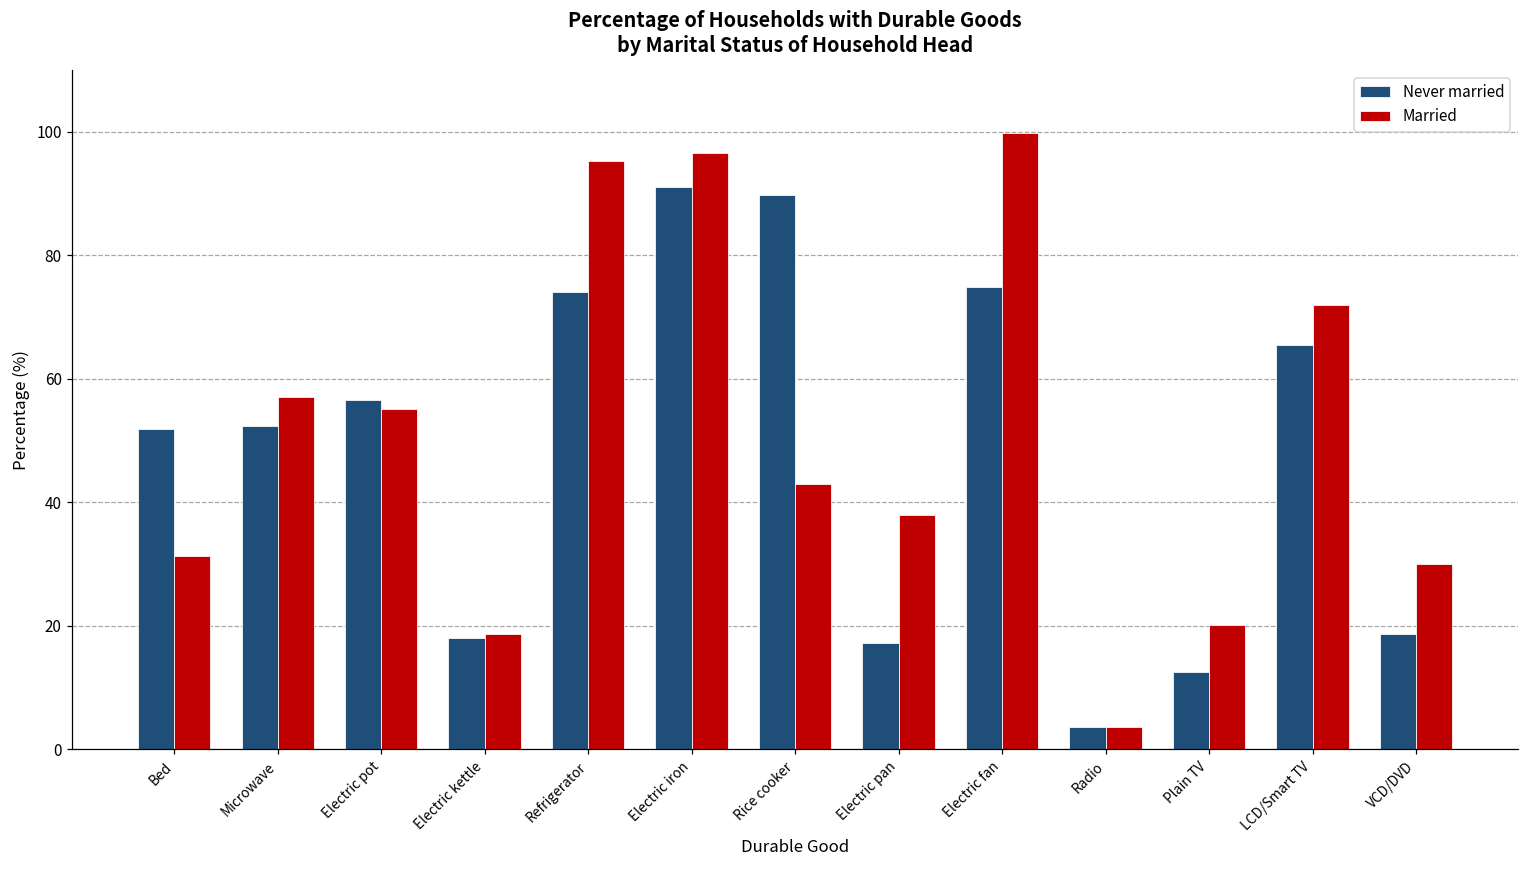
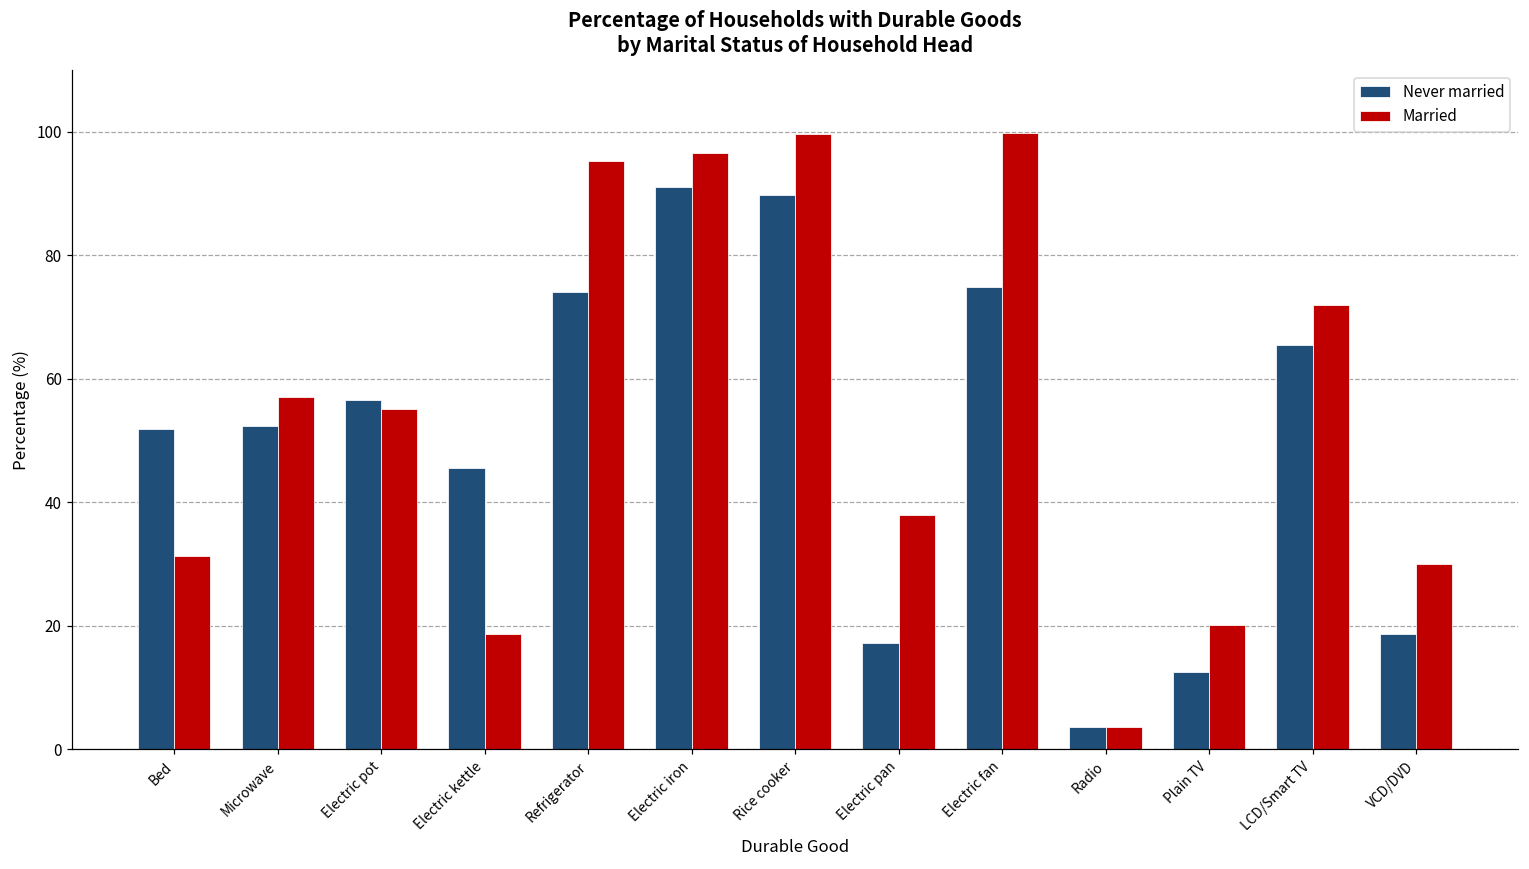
  {
    "Never married": {
      "Bed": 52,
      "Microwave": 52,
      "Electric pot": 57,
-     "Electric kettle": 18,
+     "Electric kettle": 46,
      "Refrigerator": 74,
      "Electric iron": 91,
      "Rice cooker": 90,
      "Electric pan": 17,
      "Electric fan": 75,
      "Radio": 4,
      "Plain TV": 12,
      "LCD/Smart TV": 65,
      "VCD/DVD": 19
    },
    "Married": {
      "Bed": 31,
      "Microwave": 57,
      "Electric pot": 55,
      "Electric kettle": 19,
      "Refrigerator": 95,
      "Electric iron": 97,
-     "Rice cooker": 43,
+     "Rice cooker": 100,
      "Electric pan": 38,
      "Electric fan": 100,
      "Radio": 4,
      "Plain TV": 20,
      "LCD/Smart TV": 72,
      "VCD/DVD": 30
    }
  }
